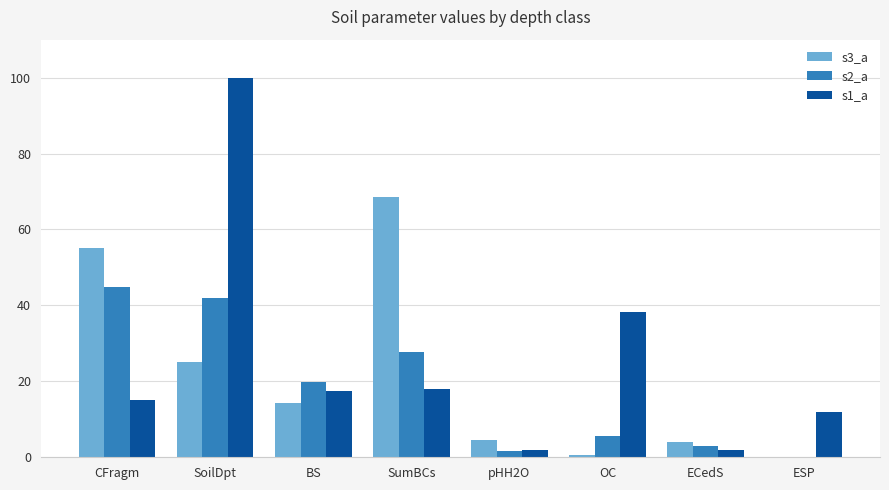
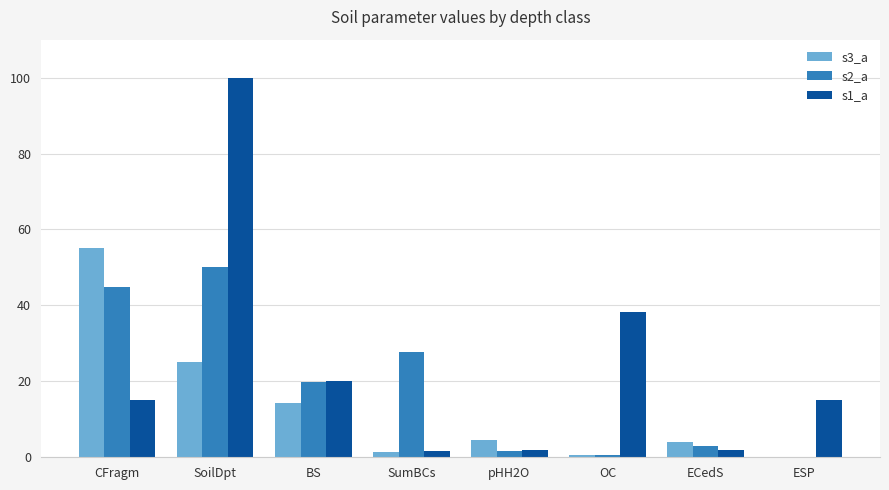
  {
    "s3_a": {
      "CFragm": 55,
      "SoilDpt": 25,
      "BS": 14,
-     "SumBCs": 69,
+     "SumBCs": 2,
      "pHH2O": 5,
      "OC": 1,
      "ECedS": 4,
      "ESP": 0
    },
    "s2_a": {
      "CFragm": 45,
-     "SoilDpt": 42,
+     "SoilDpt": 50,
      "BS": 20,
      "SumBCs": 28,
      "pHH2O": 2,
-     "OC": 6,
+     "OC": 1,
      "ECedS": 3,
      "ESP": 0
    },
    "s1_a": {
      "CFragm": 15,
      "SoilDpt": 100,
-     "BS": 17,
-     "SumBCs": 18,
+     "BS": 20,
+     "SumBCs": 2,
      "pHH2O": 2,
      "OC": 38,
      "ECedS": 2,
-     "ESP": 12
+     "ESP": 15
    }
  }
